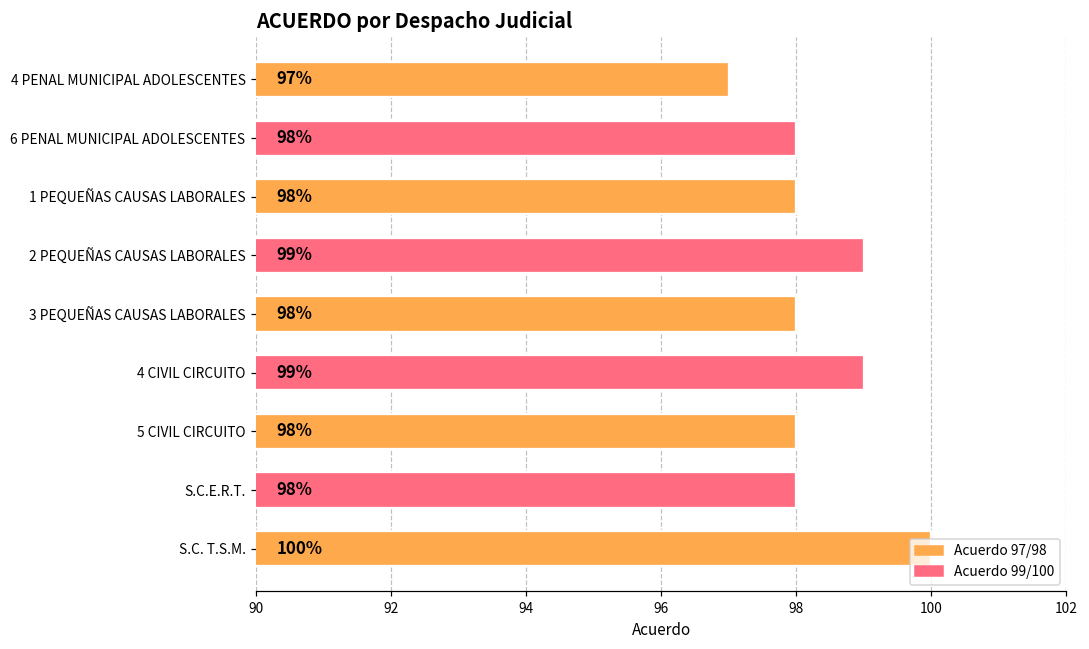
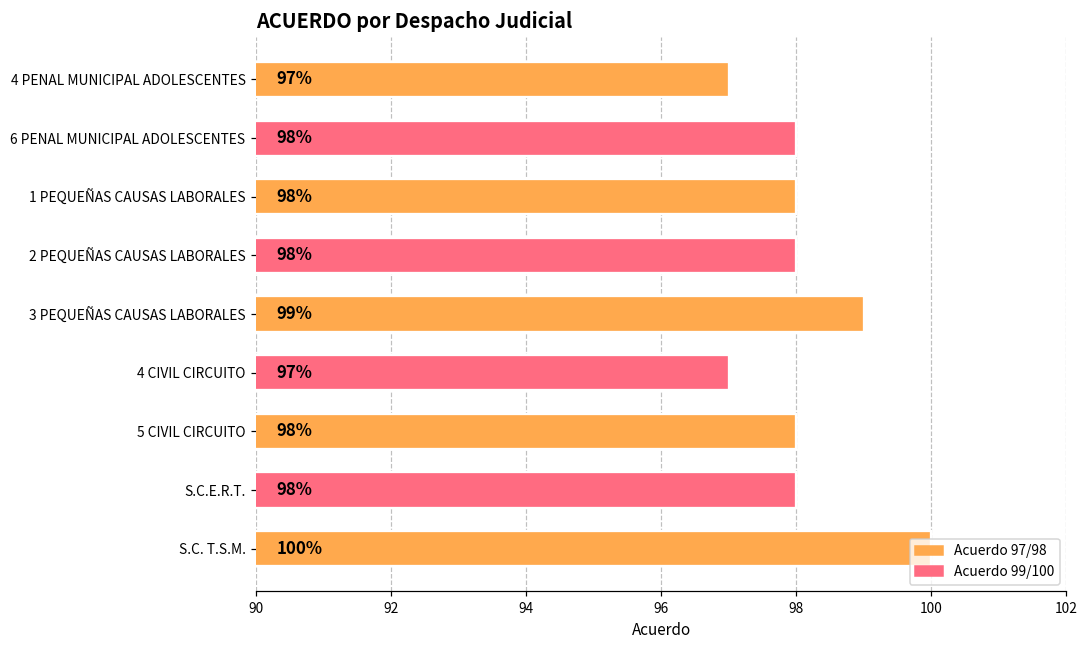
  {
    "4 PENAL MUNICIPAL ADOLESCENTES": "97%",
    "6 PENAL MUNICIPAL ADOLESCENTES": "98%",
    "1 PEQUEÑAS CAUSAS LABORALES": "98%",
-   "2 PEQUEÑAS CAUSAS LABORALES": "99%",
-   "3 PEQUEÑAS CAUSAS LABORALES": "98%",
-   "4 CIVIL CIRCUITO": "99%",
+   "2 PEQUEÑAS CAUSAS LABORALES": "98%",
+   "3 PEQUEÑAS CAUSAS LABORALES": "99%",
+   "4 CIVIL CIRCUITO": "97%",
    "5 CIVIL CIRCUITO": "98%",
    "S.C.E.R.T.": "98%"
  }
